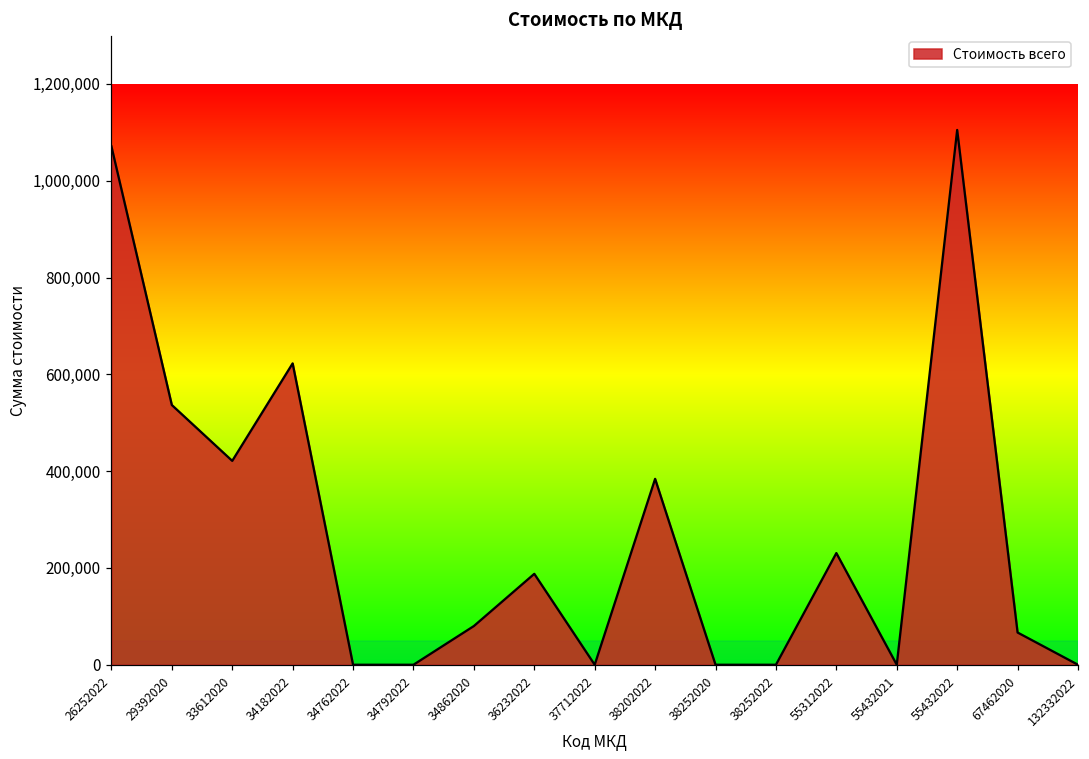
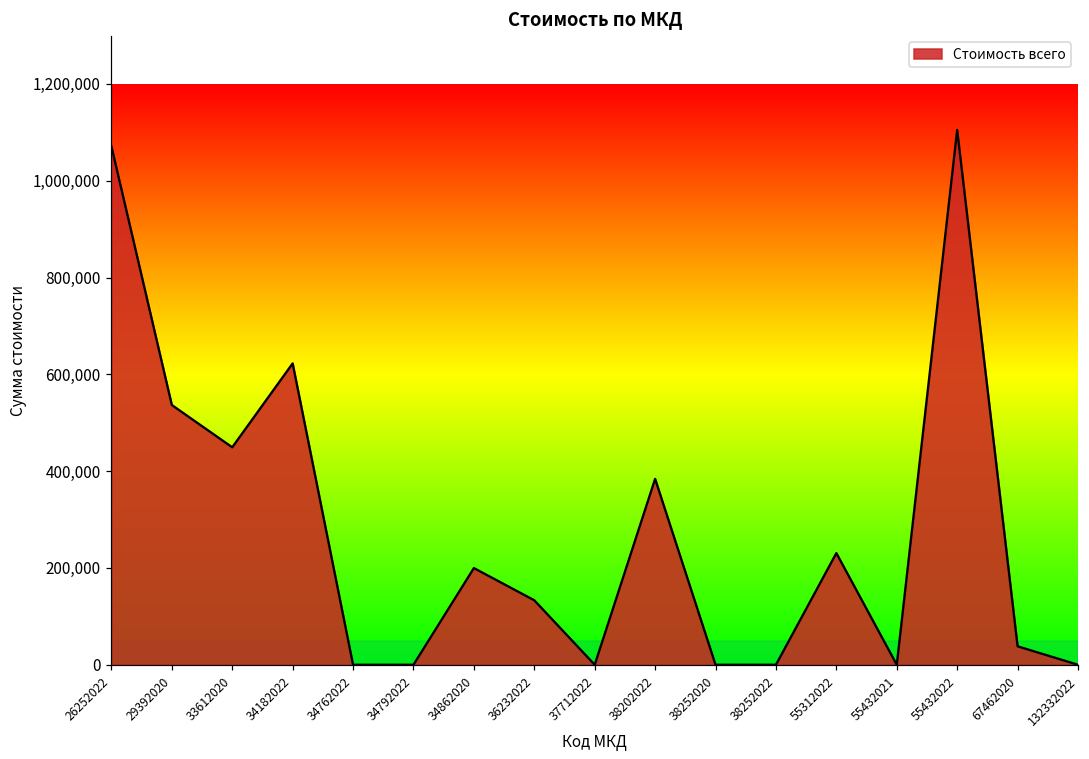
  {
    "26252022": "1,070,000",
    "29392020": "540,000",
-   "33612020": "420,000",
+   "33612020": "450,000",
    "34182022": "620,000",
    "34762022": "0",
    "34792022": "0",
-   "34862020": "80,000",
-   "36232022": "190,000",
+   "34862020": "200,000",
+   "36232022": "130,000",
    "37712022": "0",
    "38202022": "380,000",
    "38252020": "0",
    "38252022": "0",
    "55312022": "230,000",
    "55432021": "0",
    "55432022": "1,100,000",
-   "67462020": "70,000",
+   "67462020": "40,000",
    "132332022": "0"
  }
